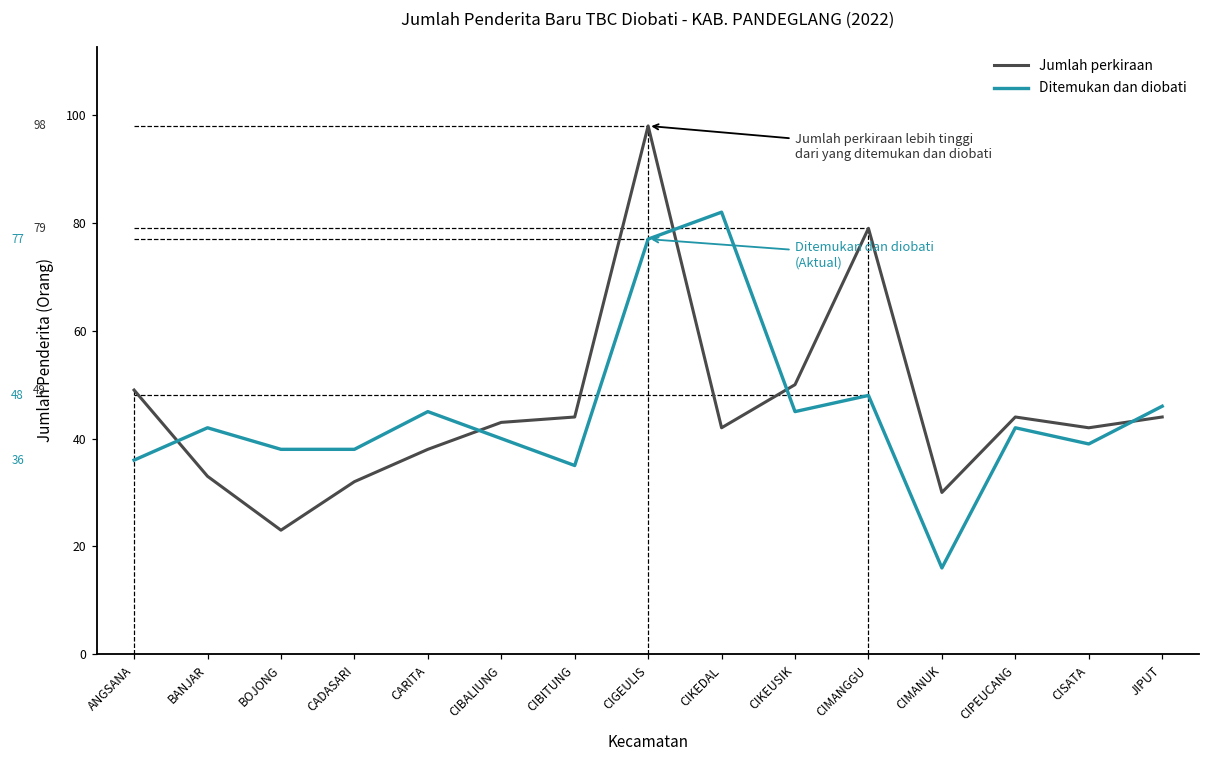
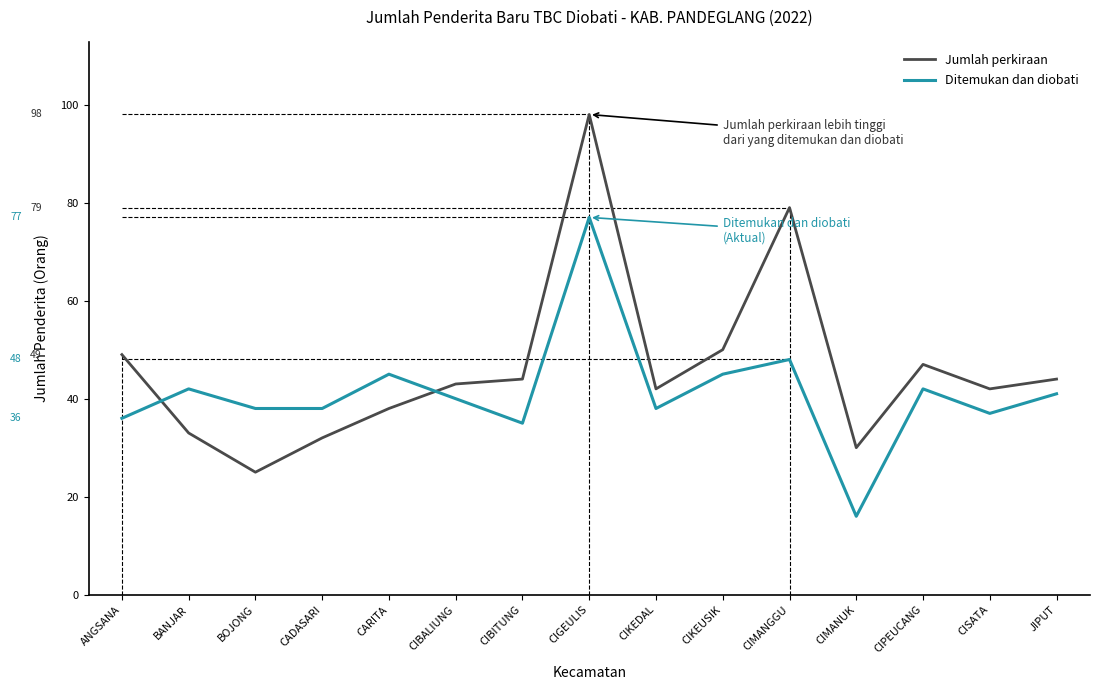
  {
    "Jumlah perkiraan": {
      "BANJAR": 33,
-     "BOJONG": 23,
+     "BOJONG": 25,
      "CADASARI": 32,
      "CARITA": 38,
      "CIBALIUNG": 43,
      "CIBITUNG": 44,
      "CIKEDAL": 42,
      "CIKEUSIK": 50,
      "CIMANUK": 30,
-     "CIPEUCANG": 44,
+     "CIPEUCANG": 47,
      "CISATA": 42,
      "JIPUT": 44
    },
    "Ditemukan dan diobati": {
      "BANJAR": 42,
      "BOJONG": 38,
      "CADASARI": 38,
      "CARITA": 45,
      "CIBALIUNG": 40,
      "CIBITUNG": 35,
-     "CIKEDAL": 82,
+     "CIKEDAL": 38,
      "CIKEUSIK": 45,
      "CIMANUK": 16,
      "CIPEUCANG": 42,
-     "CISATA": 39,
-     "JIPUT": 46
+     "CISATA": 37,
+     "JIPUT": 41
    }
  }
